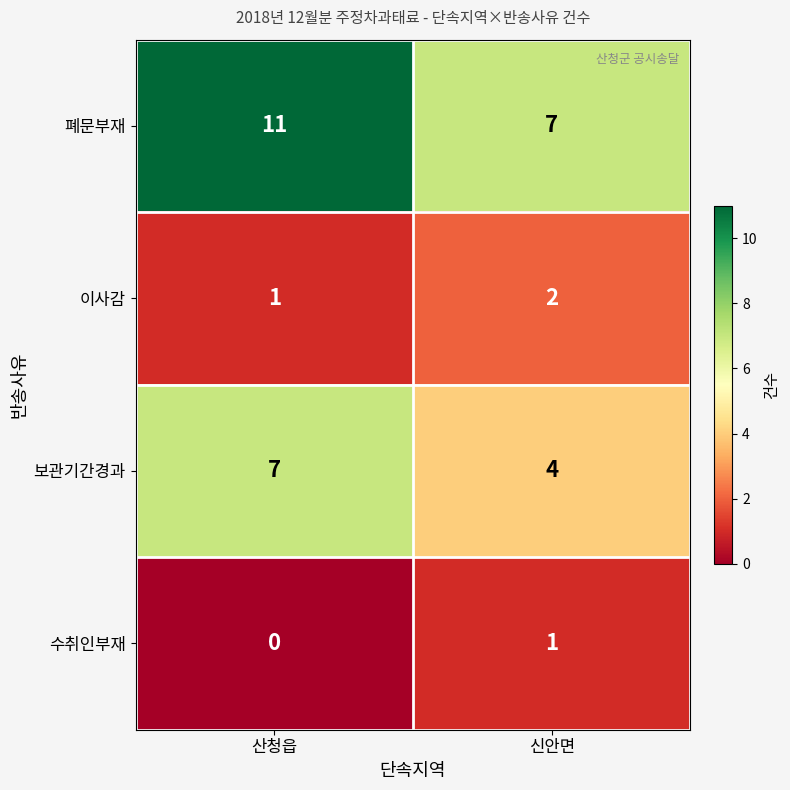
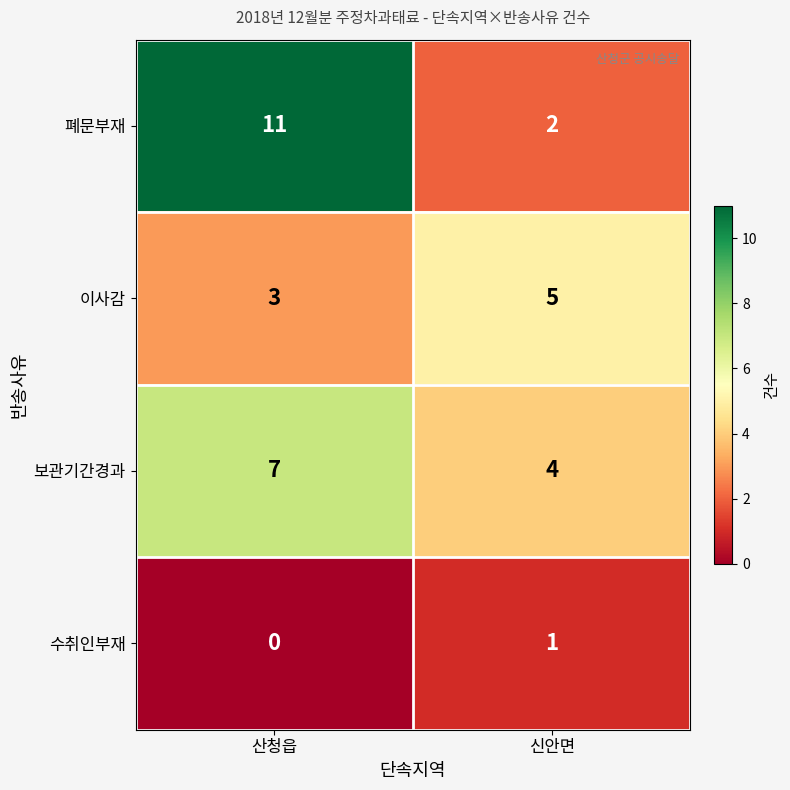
  {
    "폐문부재": {
      "산청읍": 11,
-     "신안면": 7
+     "신안면": 2
    },
    "이사감": {
-     "산청읍": 1,
-     "신안면": 2
+     "산청읍": 3,
+     "신안면": 5
    },
    "보관기간경과": {
      "산청읍": 7,
      "신안면": 4
    },
    "수취인부재": {
      "산청읍": 0,
      "신안면": 1
    }
  }
